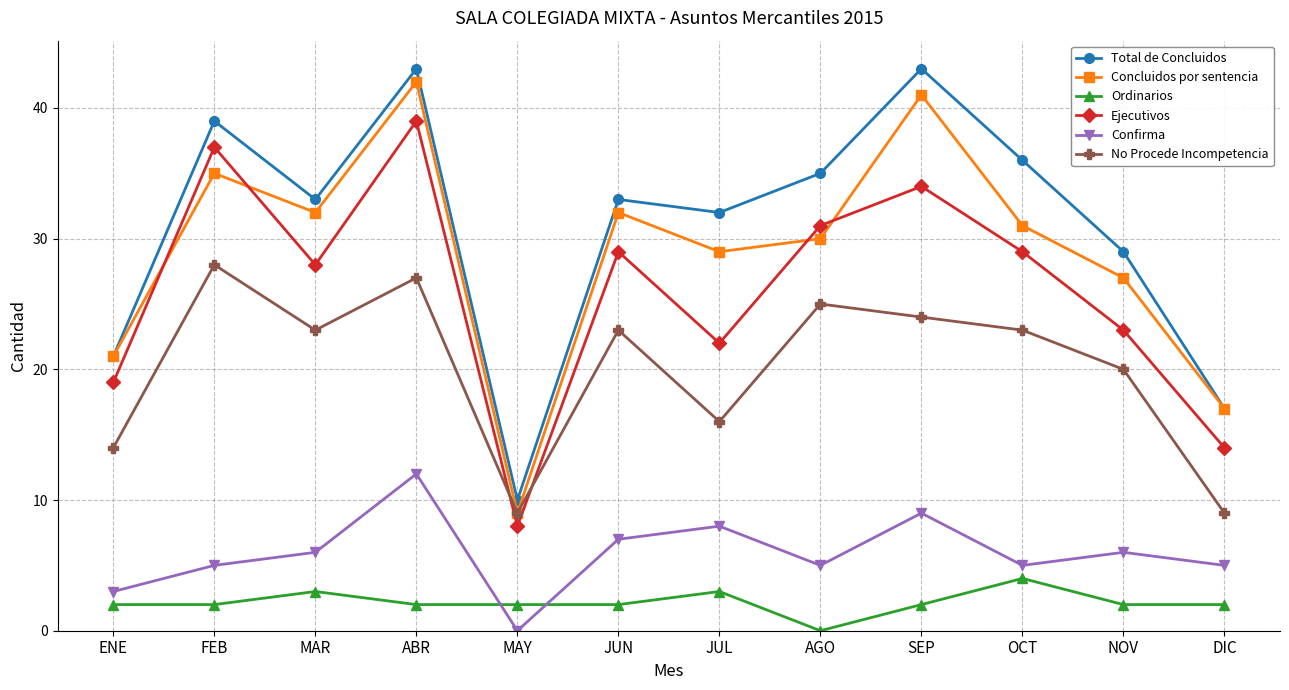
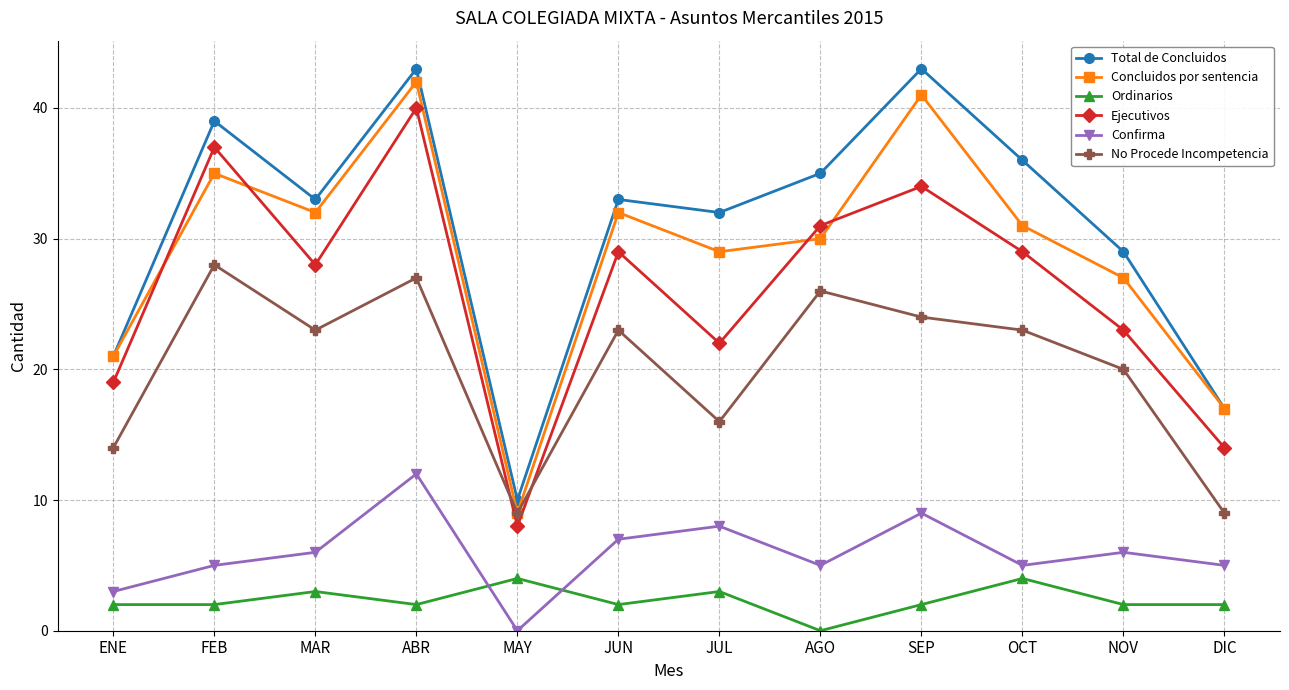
  {
    "Total de Concluidos": {
      "FEB": 39,
      "MAR": 33,
      "ABR": 43,
      "MAY": 10,
      "JUN": 33,
      "JUL": 32,
      "AGO": 35,
      "SEP": 43,
      "OCT": 36,
      "NOV": 29
    },
    "Concluidos por sentencia": {
      "FEB": 35,
      "MAR": 32,
      "ABR": 42,
      "JUN": 32,
      "JUL": 29,
      "AGO": 30,
      "SEP": 41,
      "OCT": 31,
      "NOV": 27
    },
    "Ordinarios": {
      "ENE": 2,
      "FEB": 2,
      "MAR": 3,
      "ABR": 2,
-     "MAY": 2,
+     "MAY": 4,
      "JUN": 2,
      "JUL": 3,
      "AGO": 0,
      "SEP": 2,
      "OCT": 4,
      "NOV": 2,
      "DIC": 2
    },
    "Ejecutivos": {
      "ENE": 19,
      "FEB": 37,
      "MAR": 28,
-     "ABR": 39,
+     "ABR": 40,
      "MAY": 8,
      "JUN": 29,
      "JUL": 22,
      "AGO": 31,
      "SEP": 34,
      "OCT": 29,
      "NOV": 23,
      "DIC": 14
    },
    "Confirma": {
      "ENE": 3,
      "FEB": 5,
      "MAR": 6,
      "ABR": 12,
      "MAY": 0,
      "JUN": 7,
      "JUL": 8,
      "AGO": 5,
      "SEP": 9,
      "OCT": 5,
      "NOV": 6,
      "DIC": 5
    },
    "No Procede Incompetencia": {
      "ENE": 14,
      "FEB": 28,
      "MAR": 23,
      "ABR": 27,
      "JUN": 23,
      "JUL": 16,
-     "AGO": 25,
+     "AGO": 26,
      "SEP": 24,
      "OCT": 23,
      "NOV": 20,
      "DIC": 9
    }
  }
